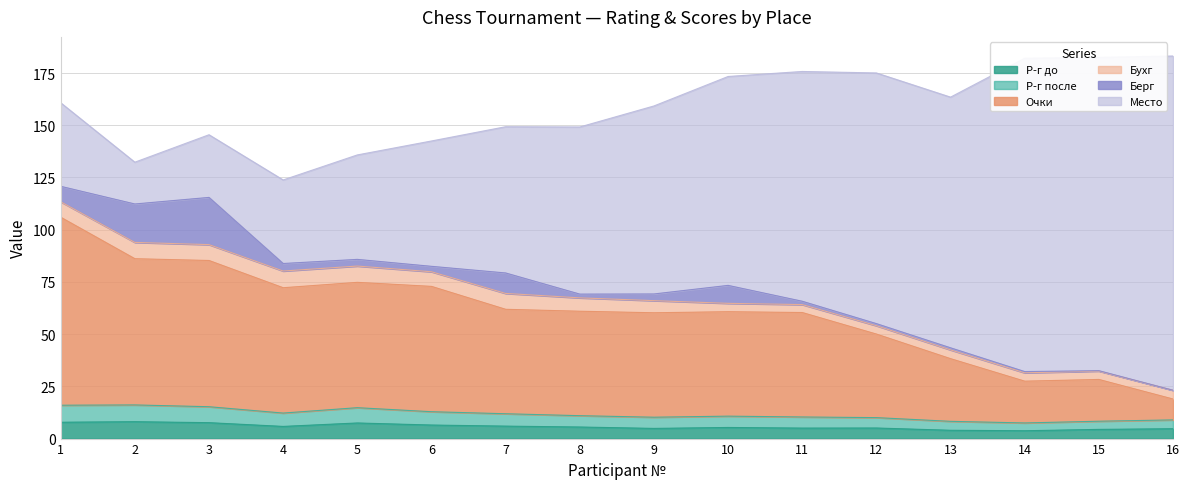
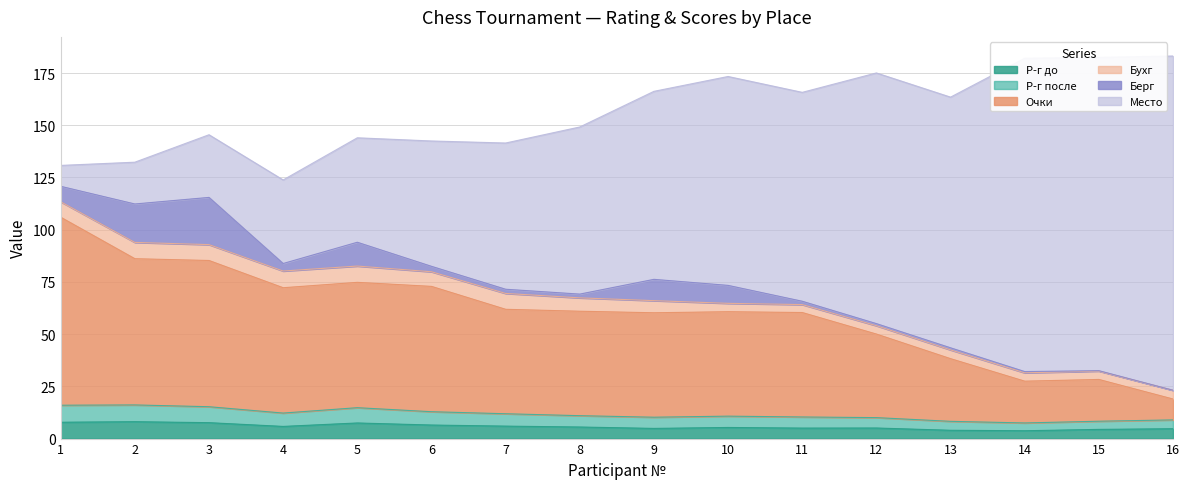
  {
    "Берг": {
      "1": 7,
      "2": 18,
      "3": 23,
      "4": 4,
-     "5": 3,
+     "5": 11,
      "6": 3,
-     "7": 10,
+     "7": 2,
      "8": 2,
-     "9": 3,
+     "9": 10,
      "10": 9,
      "11": 2
    },
    "Место": {
-     "1": 40,
+     "1": 10,
      "2": 20,
      "3": 30,
      "4": 40,
      "5": 50,
      "6": 60,
      "7": 70,
      "8": 80,
      "9": 90,
      "10": 100,
-     "11": 110,
+     "11": 100,
      "12": 120,
      "13": 120,
      "16": 160
    }
  }
